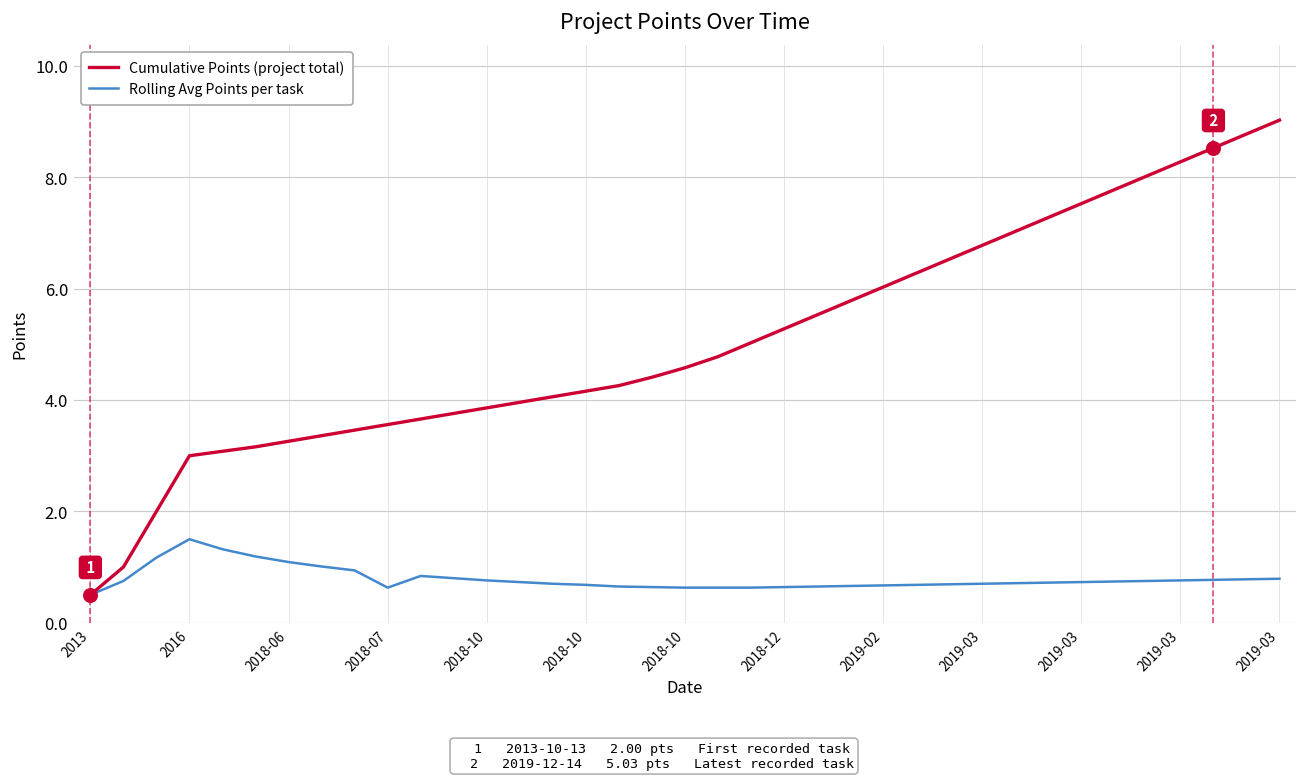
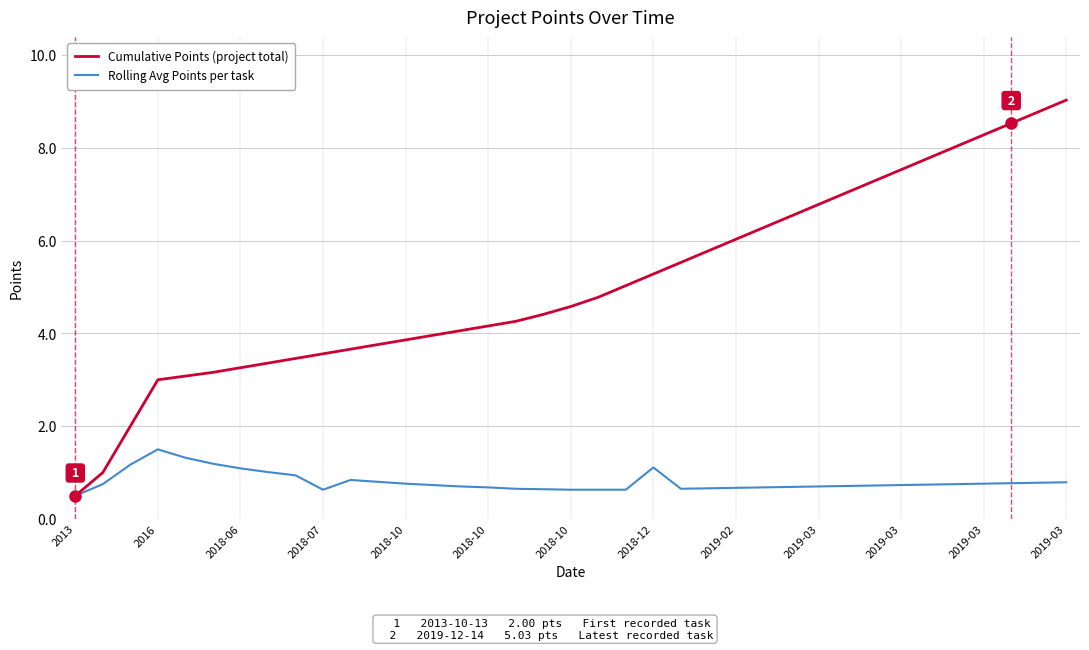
  {
    "Rolling Avg Points per task": {
      "2016": 1.5,
      "2018-07": 0.6,
-     "2018-12": 0.6
+     "2018-12": 1.1
    }
  }
